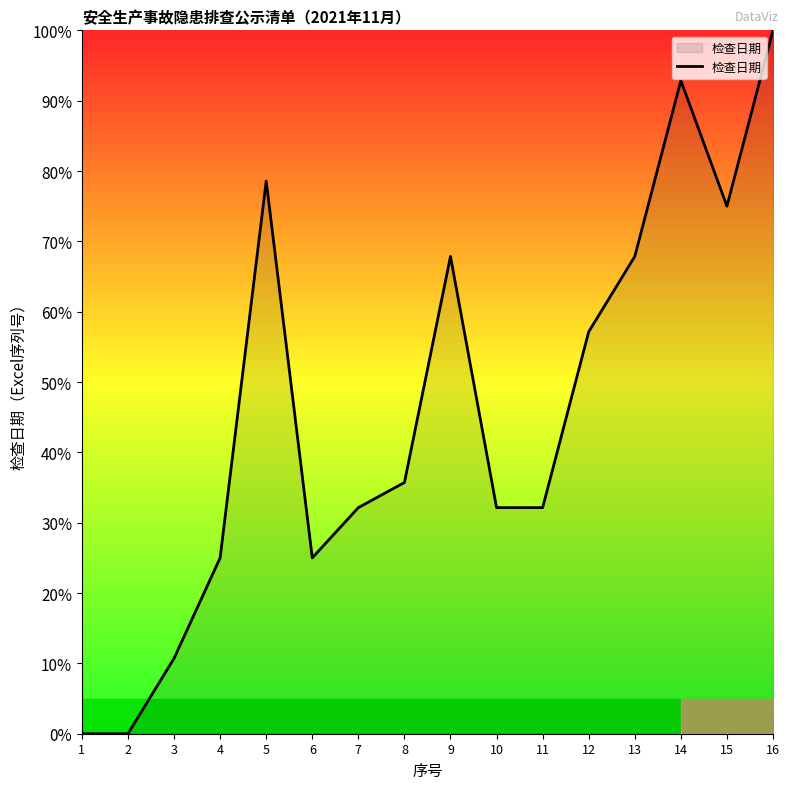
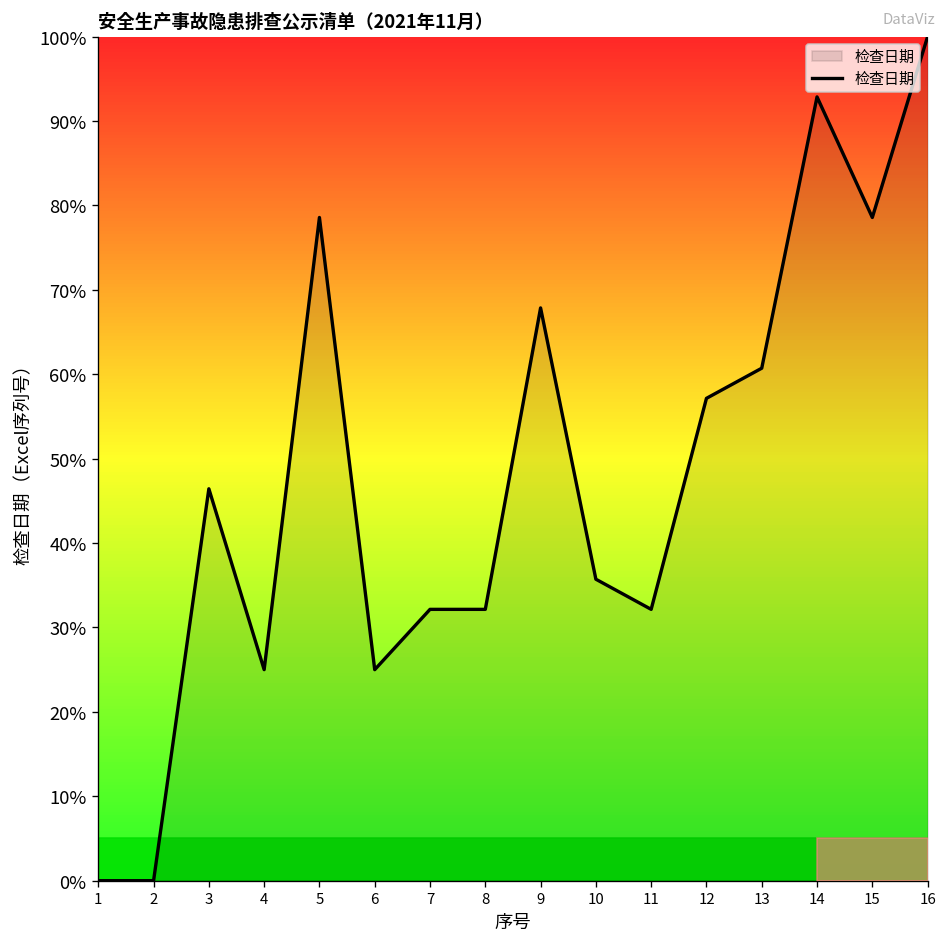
  {
-   "3": "11%",
+   "3": "46%",
    "4": "25%",
    "5": "79%",
    "6": "25%",
    "7": "32%",
-   "8": "36%",
+   "8": "32%",
    "9": "68%",
-   "10": "32%",
+   "10": "36%",
    "11": "32%",
    "12": "57%",
-   "13": "68%",
+   "13": "61%",
    "14": "93%",
-   "15": "75%",
+   "15": "79%",
    "16": "100%"
  }
